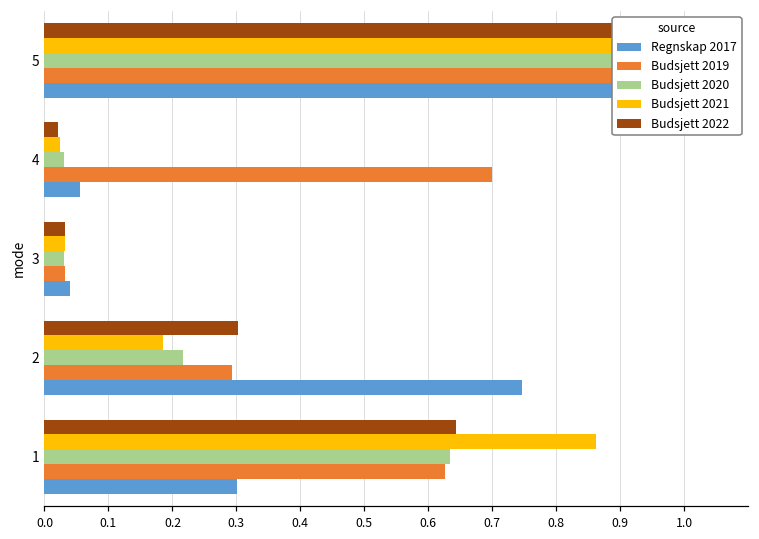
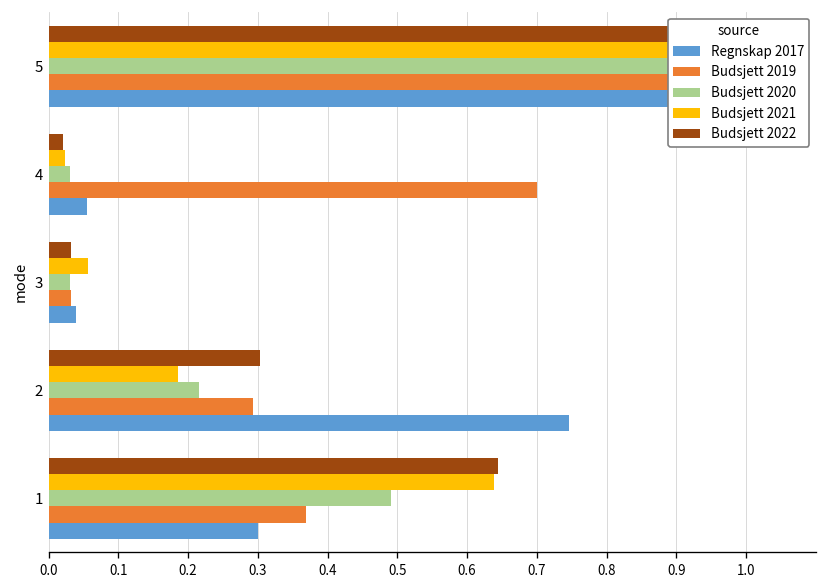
  {
    "Regnskap 2017": {
      "4": 0.06,
      "3": 0.04,
      "2": 0.75,
      "1": 0.30
    },
    "Budsjett 2019": {
      "4": 0.70,
      "3": 0.03,
      "2": 0.29,
-     "1": 0.63
+     "1": 0.37
    },
    "Budsjett 2020": {
      "4": 0.03,
      "3": 0.03,
      "2": 0.22,
-     "1": 0.63
+     "1": 0.49
    },
    "Budsjett 2021": {
      "4": 0.02,
-     "3": 0.03,
+     "3": 0.06,
      "2": 0.19,
-     "1": 0.86
+     "1": 0.64
    },
    "Budsjett 2022": {
      "4": 0.02,
      "3": 0.03,
      "2": 0.30,
      "1": 0.64
    }
  }
